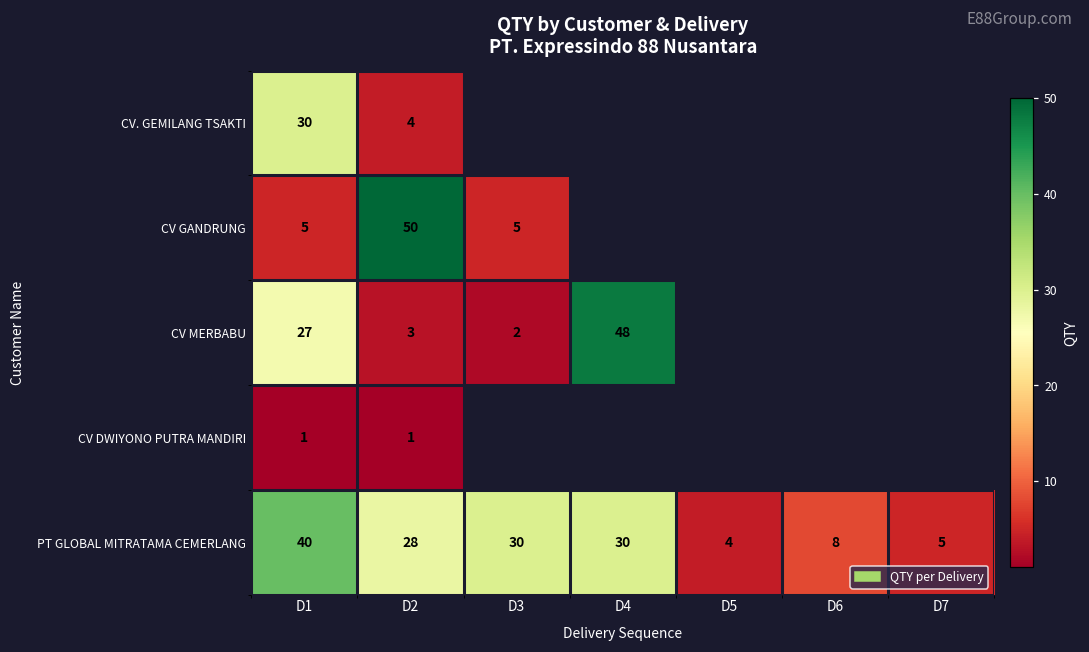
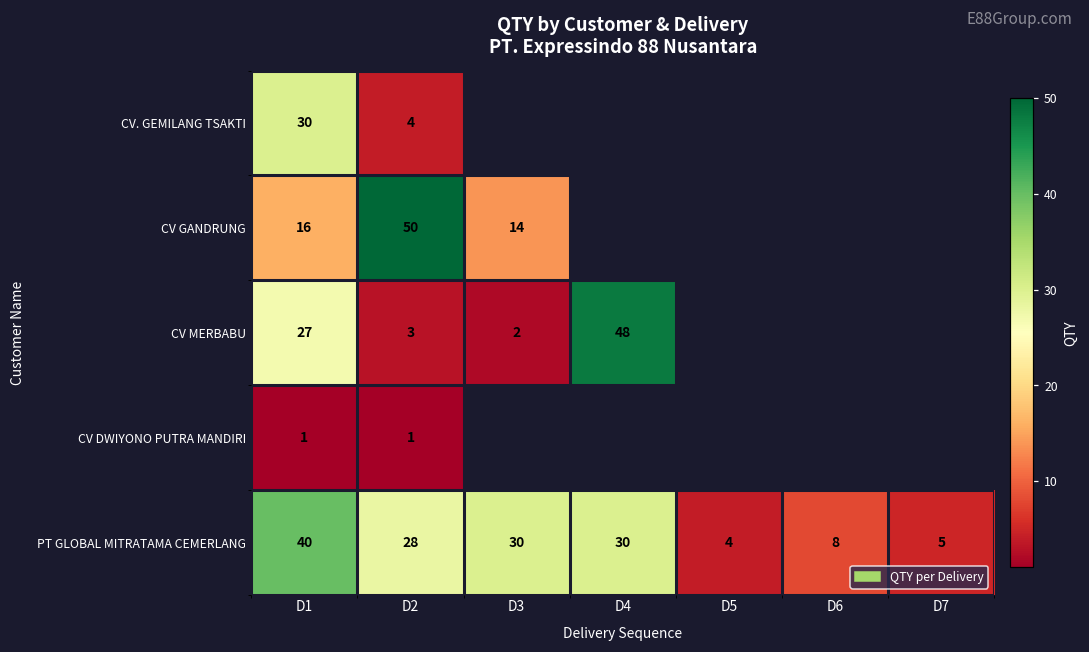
  {
    "CV. GEMILANG TSAKTI": {
      "D1": 30,
      "D2": 4
    },
    "CV GANDRUNG": {
-     "D1": 5,
+     "D1": 16,
      "D2": 50,
-     "D3": 5
+     "D3": 14
    },
    "CV MERBABU": {
      "D1": 27,
      "D2": 3,
      "D3": 2,
      "D4": 48
    },
    "CV DWIYONO PUTRA MANDIRI": {
      "D1": 1,
      "D2": 1
    },
    "PT GLOBAL MITRATAMA CEMERLANG": {
      "D1": 40,
      "D2": 28,
      "D3": 30,
      "D4": 30,
      "D5": 4,
      "D6": 8,
      "D7": 5
    }
  }
